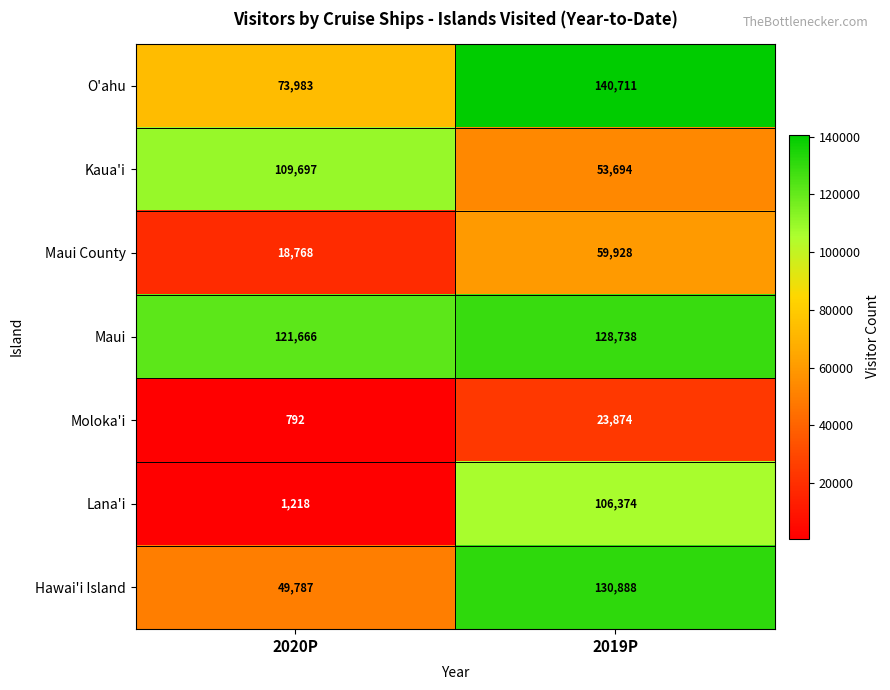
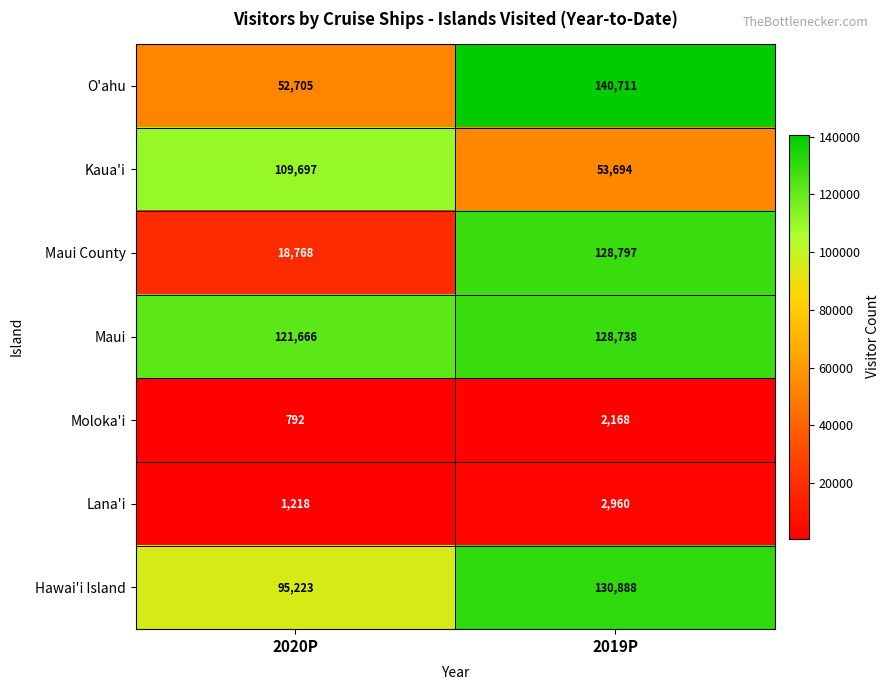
  {
    "O'ahu": {
-     "2020P": "73,983",
+     "2020P": "52,705",
      "2019P": "140,711"
    },
    "Kaua'i": {
      "2020P": "109,697",
      "2019P": "53,694"
    },
    "Maui County": {
      "2020P": "18,768",
-     "2019P": "59,928"
+     "2019P": "128,797"
    },
    "Maui": {
      "2020P": "121,666",
      "2019P": "128,738"
    },
    "Moloka'i": {
      "2020P": "792",
-     "2019P": "23,874"
+     "2019P": "2,168"
    },
    "Lana'i": {
      "2020P": "1,218",
-     "2019P": "106,374"
+     "2019P": "2,960"
    },
    "Hawai'i Island": {
-     "2020P": "49,787",
+     "2020P": "95,223",
      "2019P": "130,888"
    }
  }
